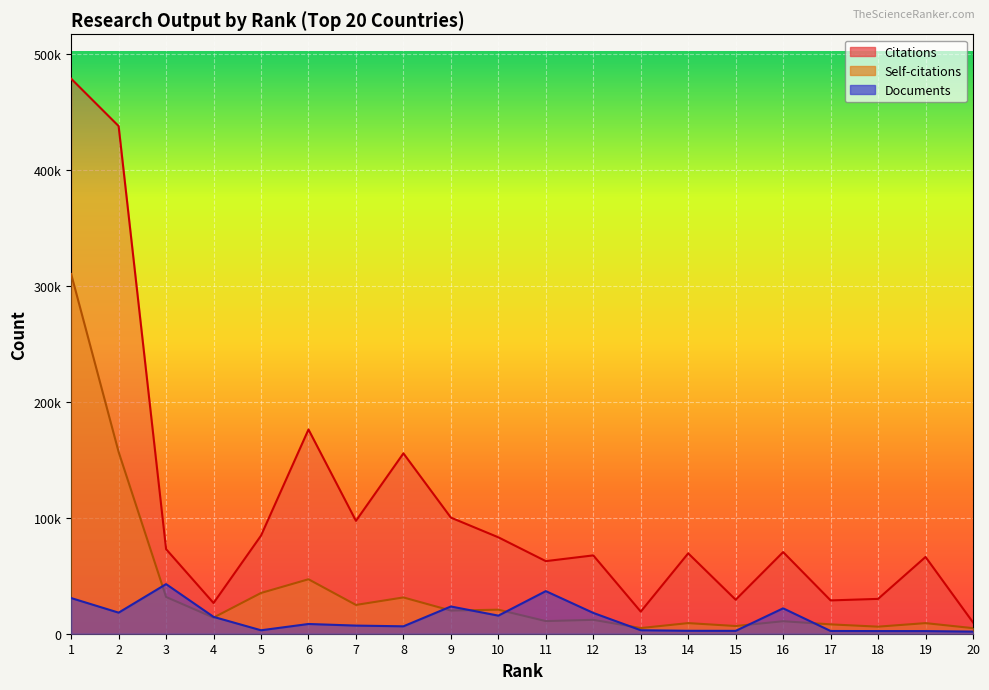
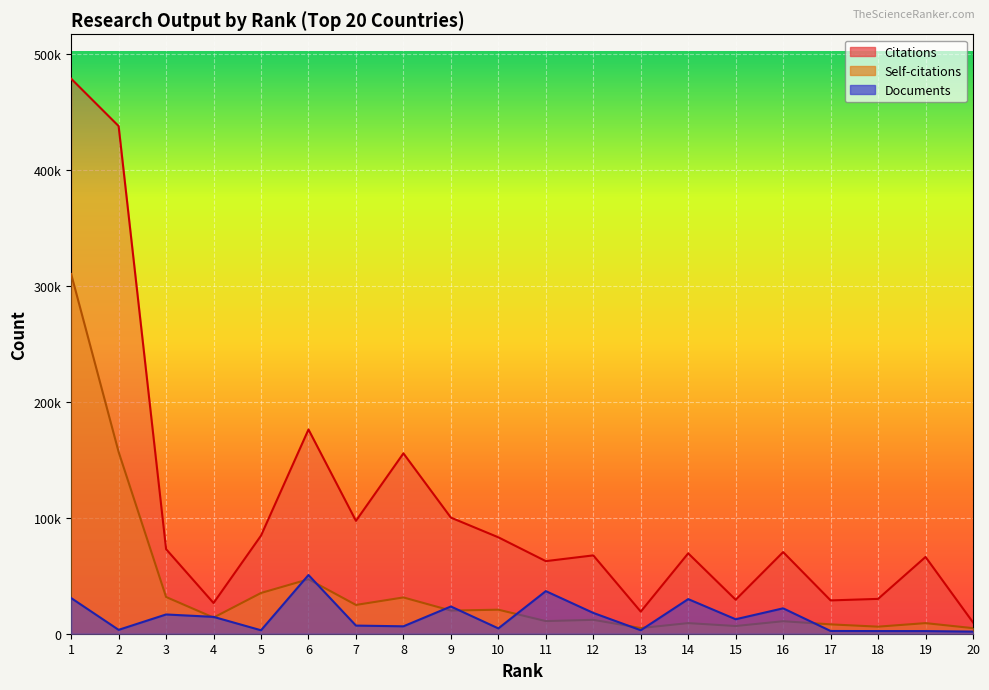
  {
    "Documents": {
      "1": 31000,
-     "2": 18000,
-     "3": 43000,
+     "2": 3000,
+     "3": 17000,
      "5": 3000,
-     "6": 8000,
+     "6": 51000,
      "7": 7000,
      "8": 6000,
      "9": 23000,
-     "10": 16000,
+     "10": 5000,
      "11": 37000,
      "12": 18000,
-     "14": 3000,
-     "15": 2000,
+     "14": 30000,
+     "15": 12000,
      "16": 22000,
      "17": 2000,
      "18": 2000,
      "19": 2000,
      "20": 2000
    }
  }
